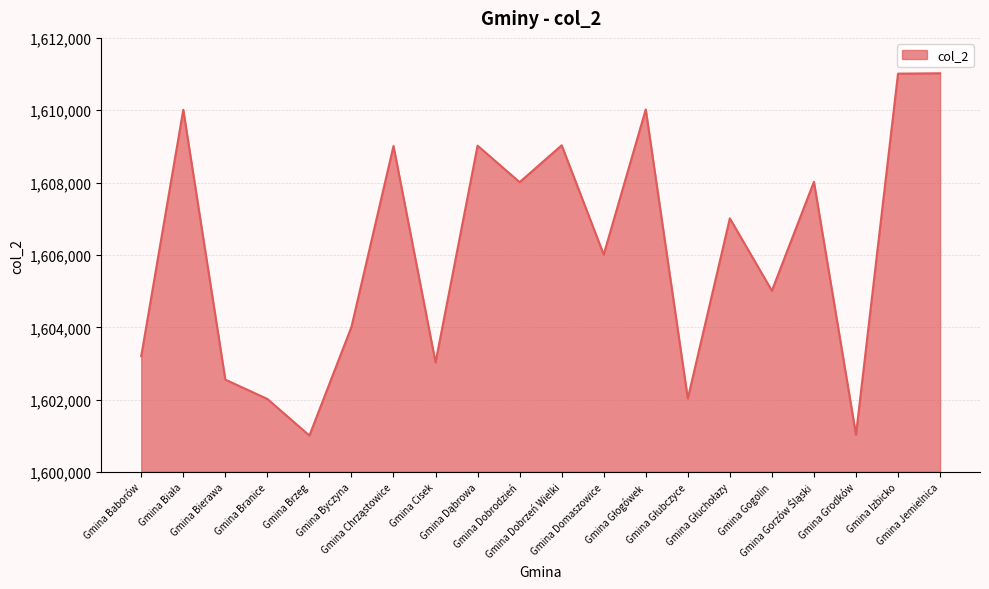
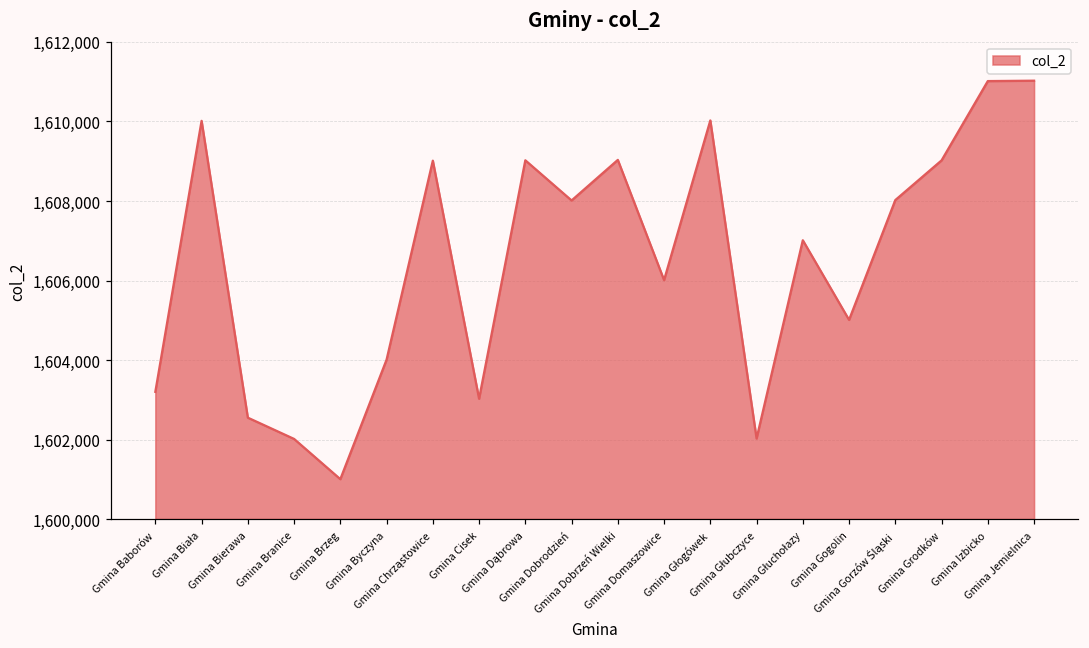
  {
    "Gmina Baborów": "1,603,200",
    "Gmina Biała": "1,610,000",
    "Gmina Bierawa": "1,602,600",
    "Gmina Branice": "1,602,000",
    "Gmina Brzeg": "1,601,000",
    "Gmina Byczyna": "1,604,000",
    "Gmina Chrząstowice": "1,609,000",
    "Gmina Cisek": "1,603,000",
    "Gmina Dąbrowa": "1,609,000",
    "Gmina Dobrodzień": "1,608,000",
    "Gmina Dobrzeń Wielki": "1,609,000",
    "Gmina Domaszowice": "1,606,000",
    "Gmina Głogówek": "1,610,000",
    "Gmina Głubczyce": "1,602,000",
    "Gmina Głuchołazy": "1,607,000",
    "Gmina Gogolin": "1,605,000",
    "Gmina Gorzów Śląski": "1,608,000",
-   "Gmina Grodków": "1,601,000",
+   "Gmina Grodków": "1,609,000",
    "Gmina Izbicko": "1,611,000",
    "Gmina Jemielnica": "1,611,000"
  }
